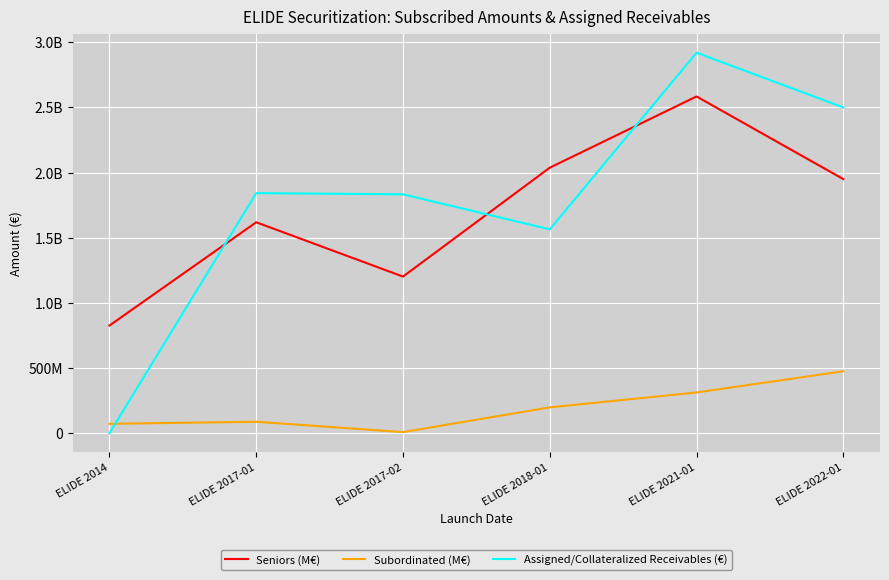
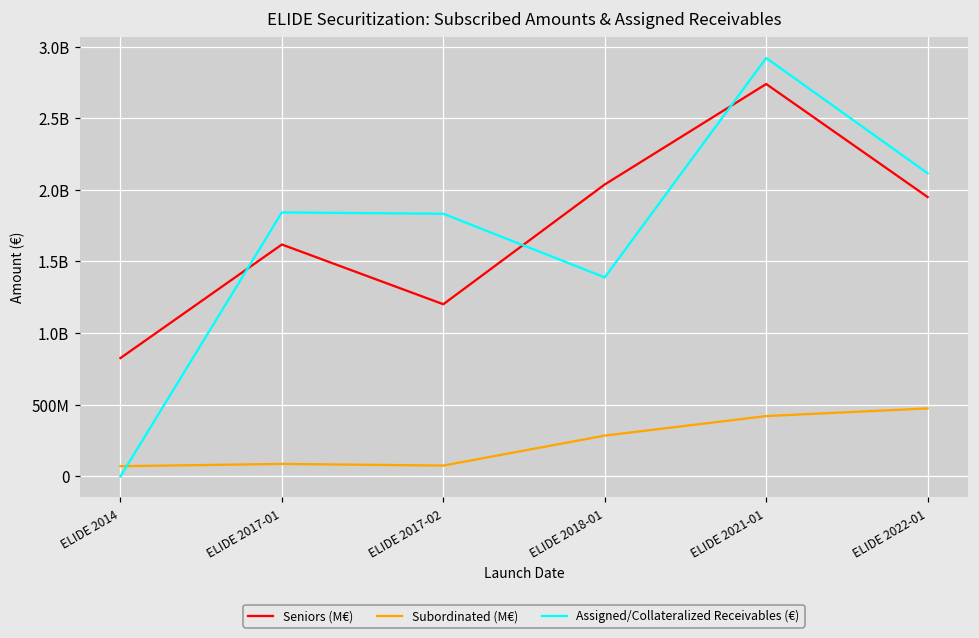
  {
    "Seniors (M€)": {
      "ELIDE 2014": 830000000,
      "ELIDE 2017-01": 1620000000,
      "ELIDE 2017-02": 1200000000,
      "ELIDE 2018-01": 2040000000,
-     "ELIDE 2021-01": 2580000000,
+     "ELIDE 2021-01": 2740000000,
      "ELIDE 2022-01": 1950000000
    },
    "Subordinated (M€)": {
      "ELIDE 2014": 70000000,
      "ELIDE 2017-01": 90000000,
-     "ELIDE 2017-02": 10000000,
-     "ELIDE 2018-01": 200000000,
-     "ELIDE 2021-01": 310000000,
+     "ELIDE 2017-02": 80000000,
+     "ELIDE 2018-01": 290000000,
+     "ELIDE 2021-01": 420000000,
      "ELIDE 2022-01": 470000000
    },
    "Assigned/Collateralized Receivables (€)": {
      "ELIDE 2014": 0,
      "ELIDE 2017-01": 1840000000,
      "ELIDE 2017-02": 1830000000,
-     "ELIDE 2018-01": 1560000000,
+     "ELIDE 2018-01": 1390000000,
      "ELIDE 2021-01": 2920000000,
-     "ELIDE 2022-01": 2500000000
+     "ELIDE 2022-01": 2120000000
    }
  }
